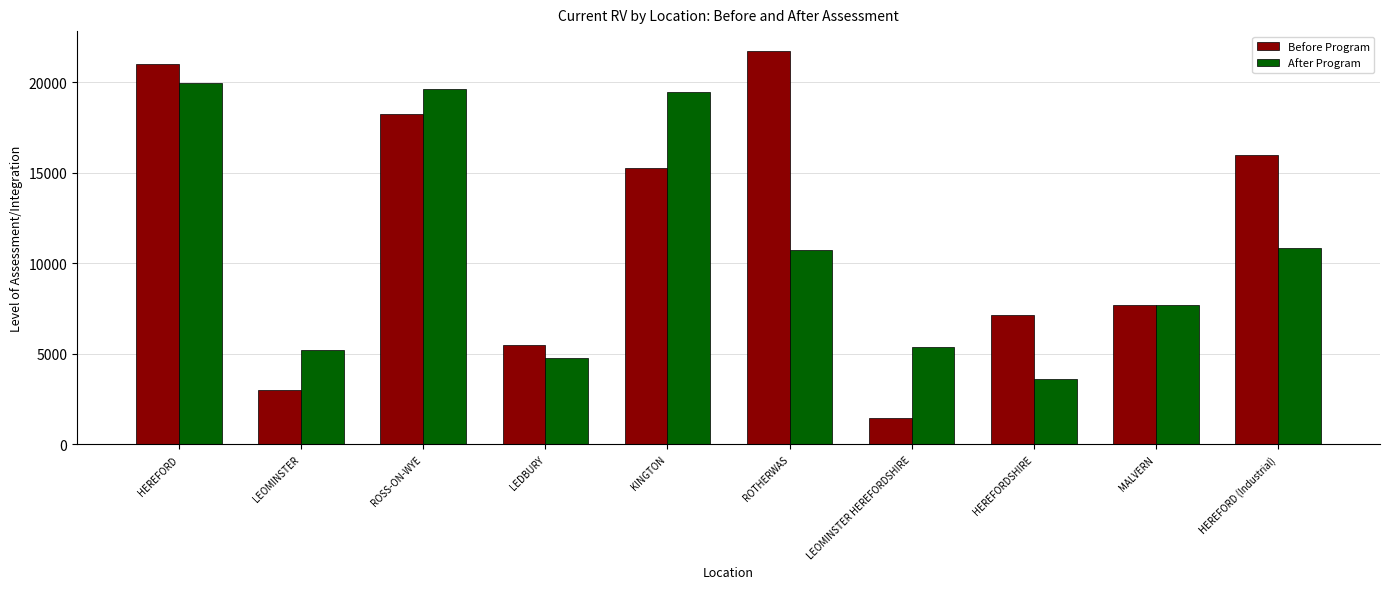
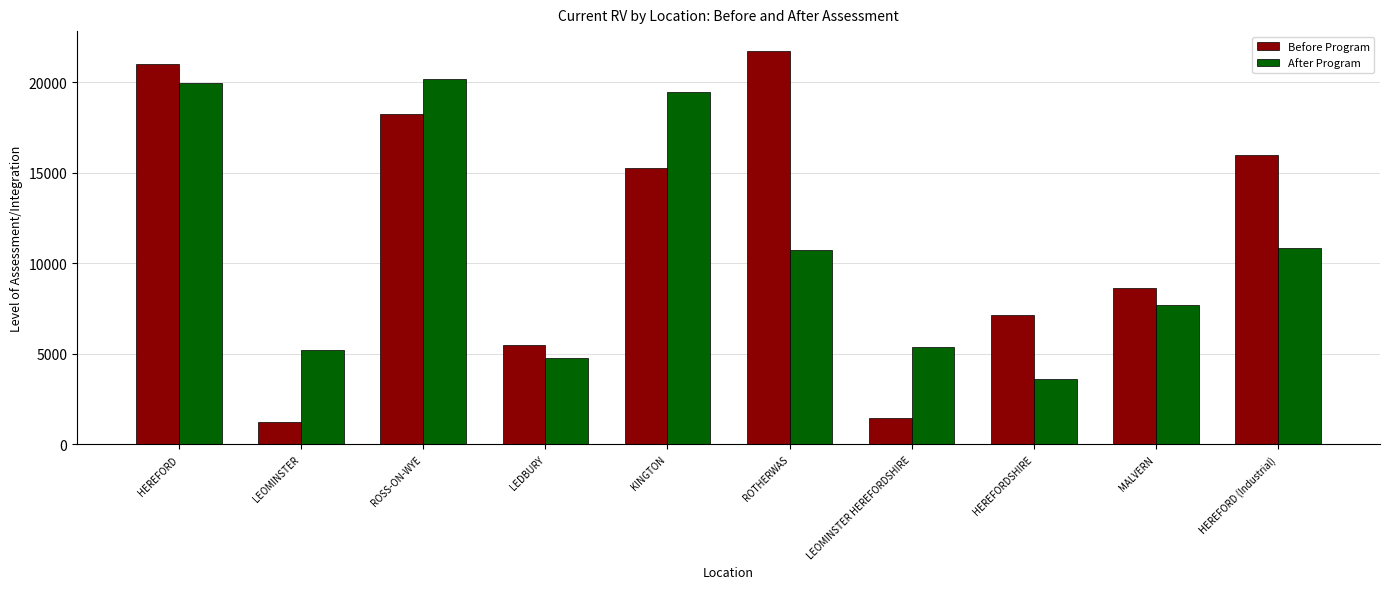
  {
    "Before Program": {
      "HEREFORD": 21000,
-     "LEOMINSTER": 3000,
+     "LEOMINSTER": 1200,
      "ROSS-ON-WYE": 18200,
      "LEDBURY": 5500,
      "KINGTON": 15300,
      "ROTHERWAS": 21800,
      "LEOMINSTER HEREFORDSHIRE": 1400,
      "HEREFORDSHIRE": 7200,
-     "MALVERN": 7700,
+     "MALVERN": 8600,
      "HEREFORD (Industrial)": 16000
    },
    "After Program": {
      "HEREFORD": 20000,
      "LEOMINSTER": 5200,
-     "ROSS-ON-WYE": 19700,
+     "ROSS-ON-WYE": 20200,
      "LEDBURY": 4800,
      "KINGTON": 19500,
      "ROTHERWAS": 10800,
      "LEOMINSTER HEREFORDSHIRE": 5400,
      "HEREFORDSHIRE": 3600,
      "MALVERN": 7700,
      "HEREFORD (Industrial)": 10900
    }
  }
